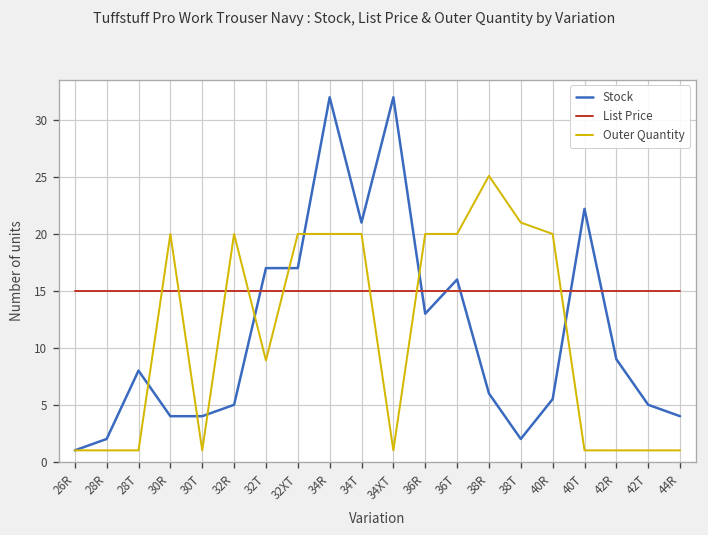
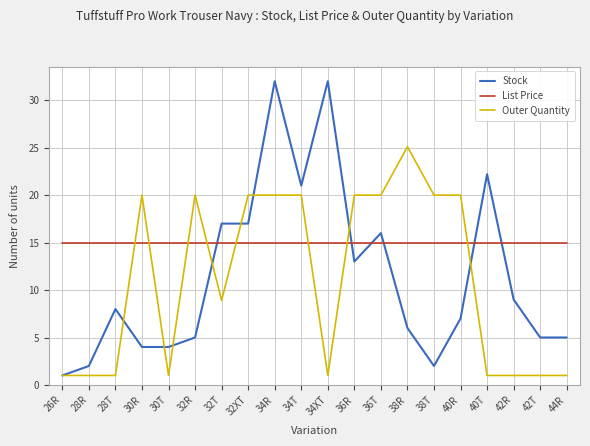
  {
    "Stock": {
      "28R": 2,
      "28T": 8,
      "30R": 4,
      "30T": 4,
      "32R": 5,
      "32T": 17,
      "32XT": 17,
      "34R": 32,
      "34T": 21,
      "34XT": 32,
      "36R": 13,
      "36T": 16,
      "38R": 6,
      "38T": 2,
-     "40R": 6,
+     "40R": 7,
      "40T": 22,
      "42R": 9,
      "42T": 5,
-     "44R": 4
+     "44R": 5
    },
    "List Price": {
      "26R": 15,
      "28R": 15,
      "28T": 15,
      "30R": 15,
      "30T": 15,
      "32R": 15,
      "32T": 15,
      "32XT": 15,
      "34R": 15,
      "34T": 15,
      "34XT": 15,
      "36R": 15,
      "36T": 15,
      "38R": 15,
      "38T": 15,
      "40R": 15,
      "40T": 15,
      "42R": 15,
      "42T": 15,
      "44R": 15
    },
    "Outer Quantity": {
      "28R": 1,
      "28T": 1,
      "30R": 20,
      "30T": 1,
      "32R": 20,
      "32T": 9,
      "32XT": 20,
      "34R": 20,
      "34T": 20,
      "34XT": 1,
      "36R": 20,
      "36T": 20,
      "38R": 25,
-     "38T": 21,
+     "38T": 20,
      "40R": 20,
      "40T": 1,
      "42R": 1,
      "42T": 1,
      "44R": 1
    }
  }
